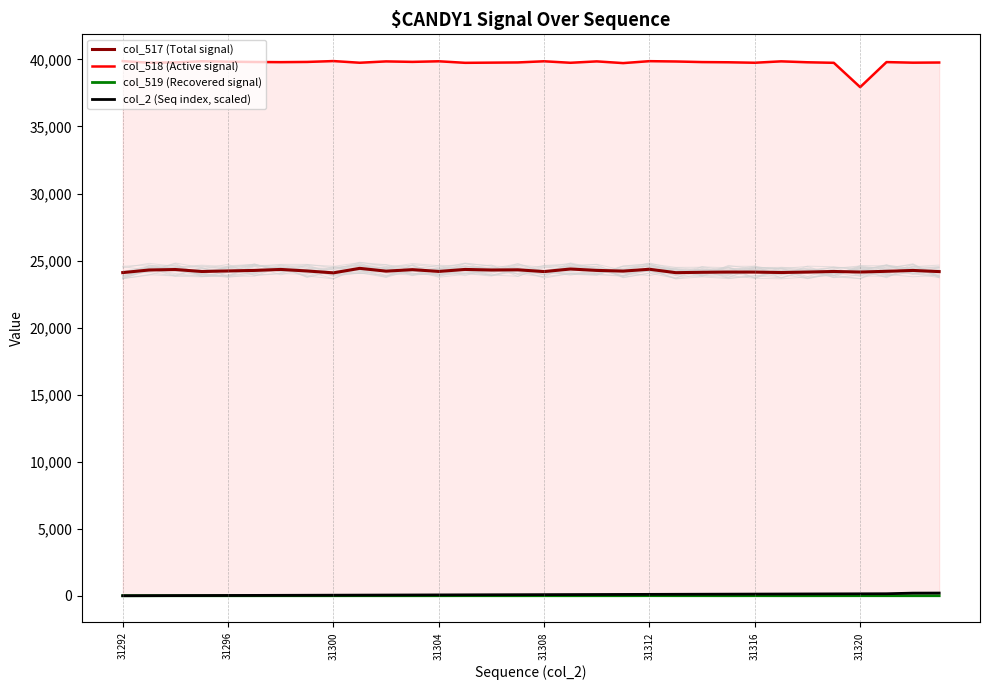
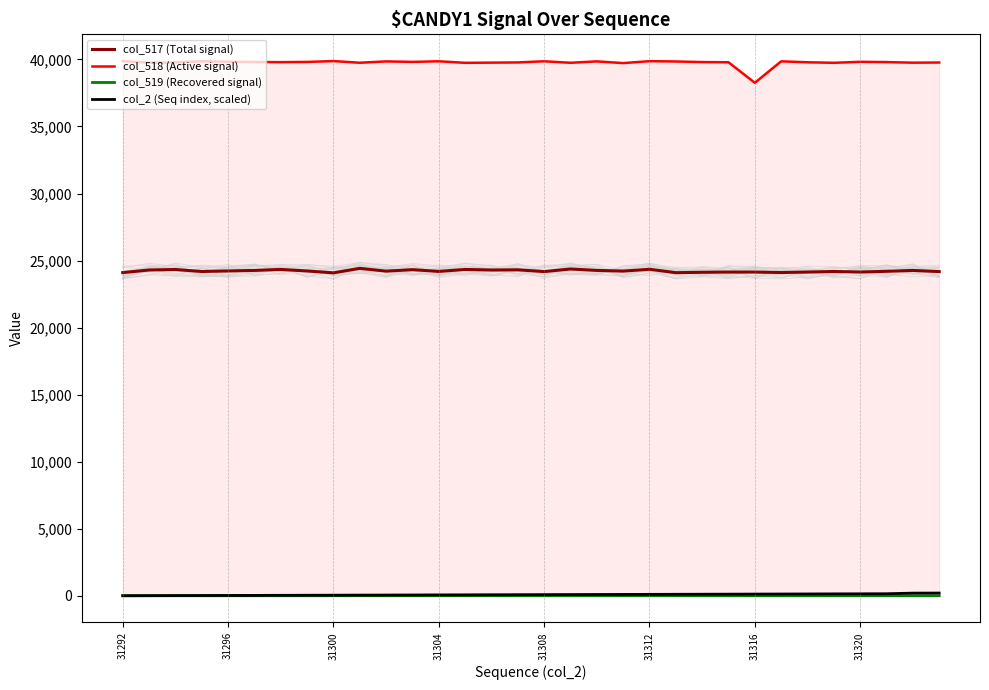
  {
    "col_518 (Active signal)": {
      "31300": "39,900",
      "31304": "39,900",
      "31308": "39,900",
      "31312": "39,900",
-     "31316": "39,800",
-     "31320": "37,900"
+     "31316": "38,300",
+     "31320": "39,800"
    }
  }
